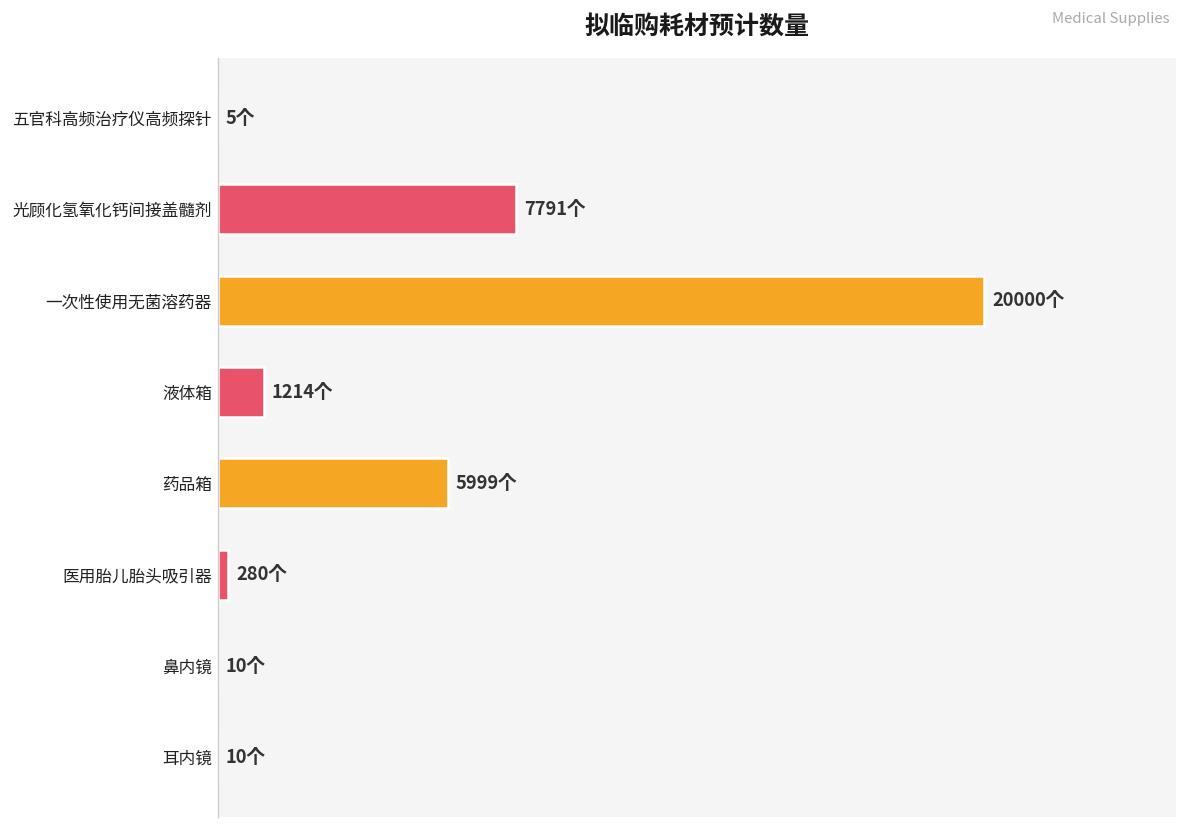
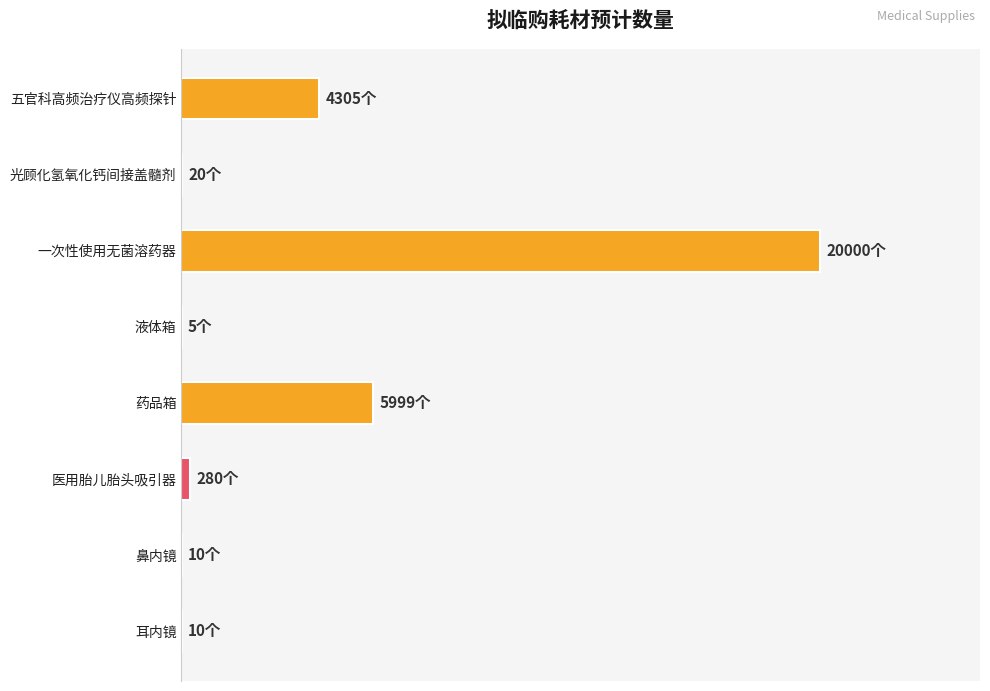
  {
-   "五官科高频治疗仪高频探针": "5个",
-   "光顾化氢氧化钙间接盖髓剂": "7791个",
+   "五官科高频治疗仪高频探针": "4305个",
+   "光顾化氢氧化钙间接盖髓剂": "20个",
    "一次性使用无菌溶药器": "20000个",
-   "液体箱": "1214个",
+   "液体箱": "5个",
    "药品箱": "5999个",
    "医用胎儿胎头吸引器": "280个",
    "鼻内镜": "10个",
    "耳内镜": "10个"
  }
